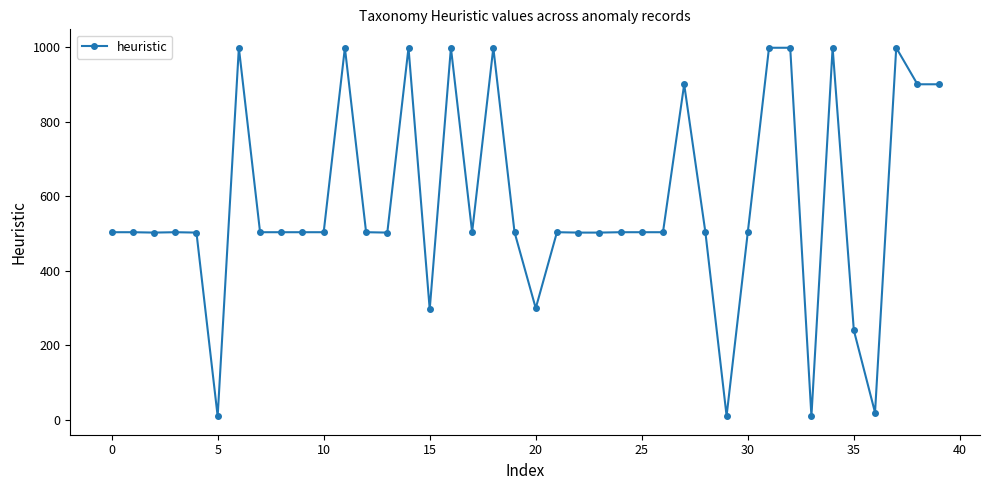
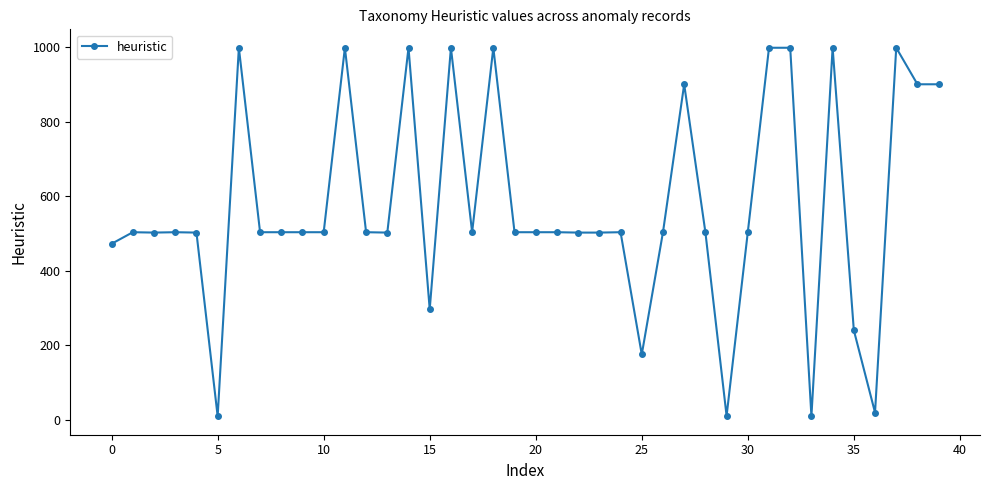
  {
-   "0": 500,
+   "0": 470,
    "5": 10,
    "10": 500,
    "15": 300,
-   "20": 300,
-   "25": 500,
+   "20": 500,
+   "25": 180,
    "30": 500,
    "35": 240
  }
